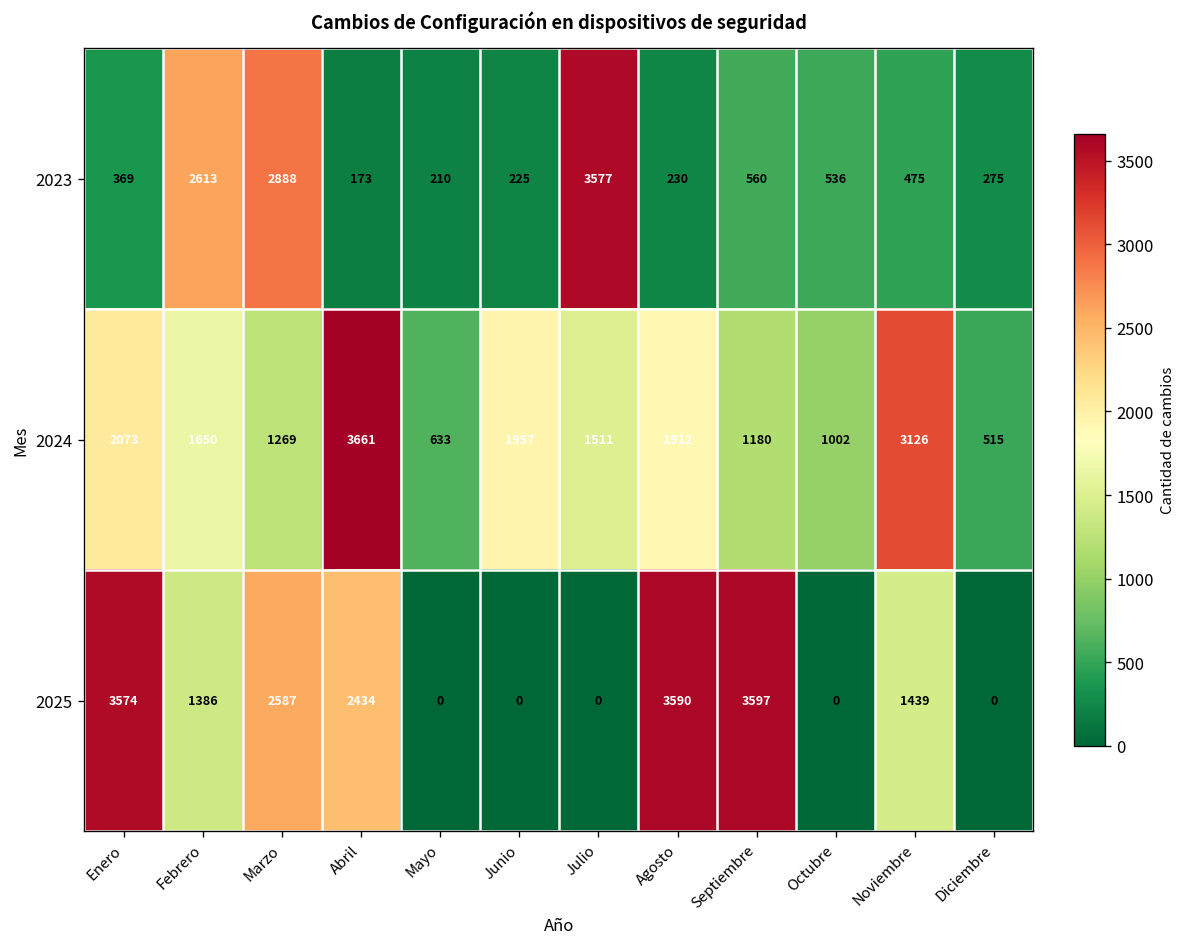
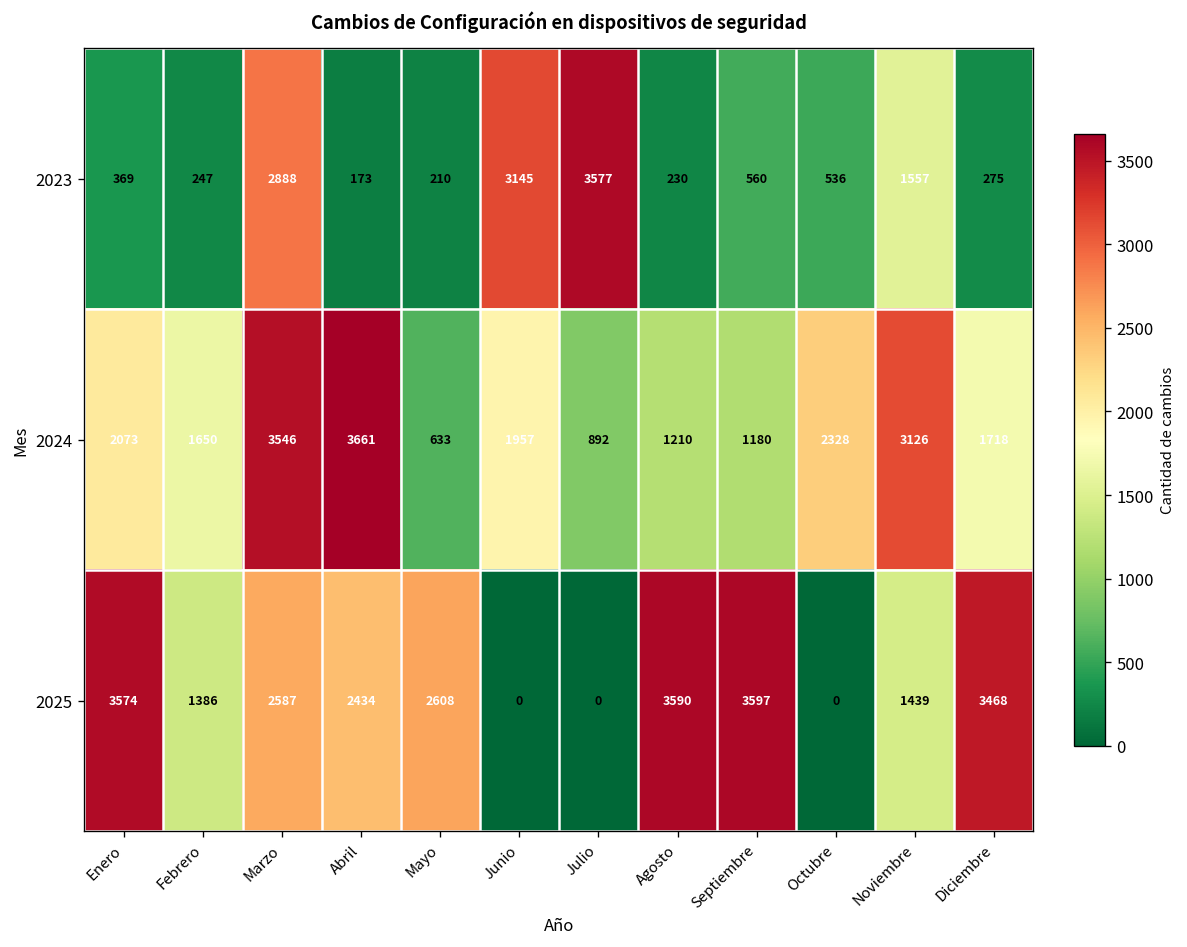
  {
    "2023": {
      "Enero": 369,
-     "Febrero": 2613,
+     "Febrero": 247,
      "Marzo": 2888,
      "Abril": 173,
      "Mayo": 210,
-     "Junio": 225,
+     "Junio": 3145,
      "Julio": 3577,
      "Agosto": 230,
      "Septiembre": 560,
      "Octubre": 536,
-     "Noviembre": 475,
+     "Noviembre": 1557,
      "Diciembre": 275
    },
    "2024": {
      "Enero": 2073,
      "Febrero": 1650,
-     "Marzo": 1269,
+     "Marzo": 3546,
      "Abril": 3661,
      "Mayo": 633,
      "Junio": 1957,
-     "Julio": 1511,
-     "Agosto": 1912,
+     "Julio": 892,
+     "Agosto": 1210,
      "Septiembre": 1180,
-     "Octubre": 1002,
+     "Octubre": 2328,
      "Noviembre": 3126,
-     "Diciembre": 515
+     "Diciembre": 1718
    },
    "2025": {
      "Enero": 3574,
      "Febrero": 1386,
      "Marzo": 2587,
      "Abril": 2434,
-     "Mayo": 0,
+     "Mayo": 2608,
      "Junio": 0,
      "Julio": 0,
      "Agosto": 3590,
      "Septiembre": 3597,
      "Octubre": 0,
      "Noviembre": 1439,
-     "Diciembre": 0
+     "Diciembre": 3468
    }
  }
